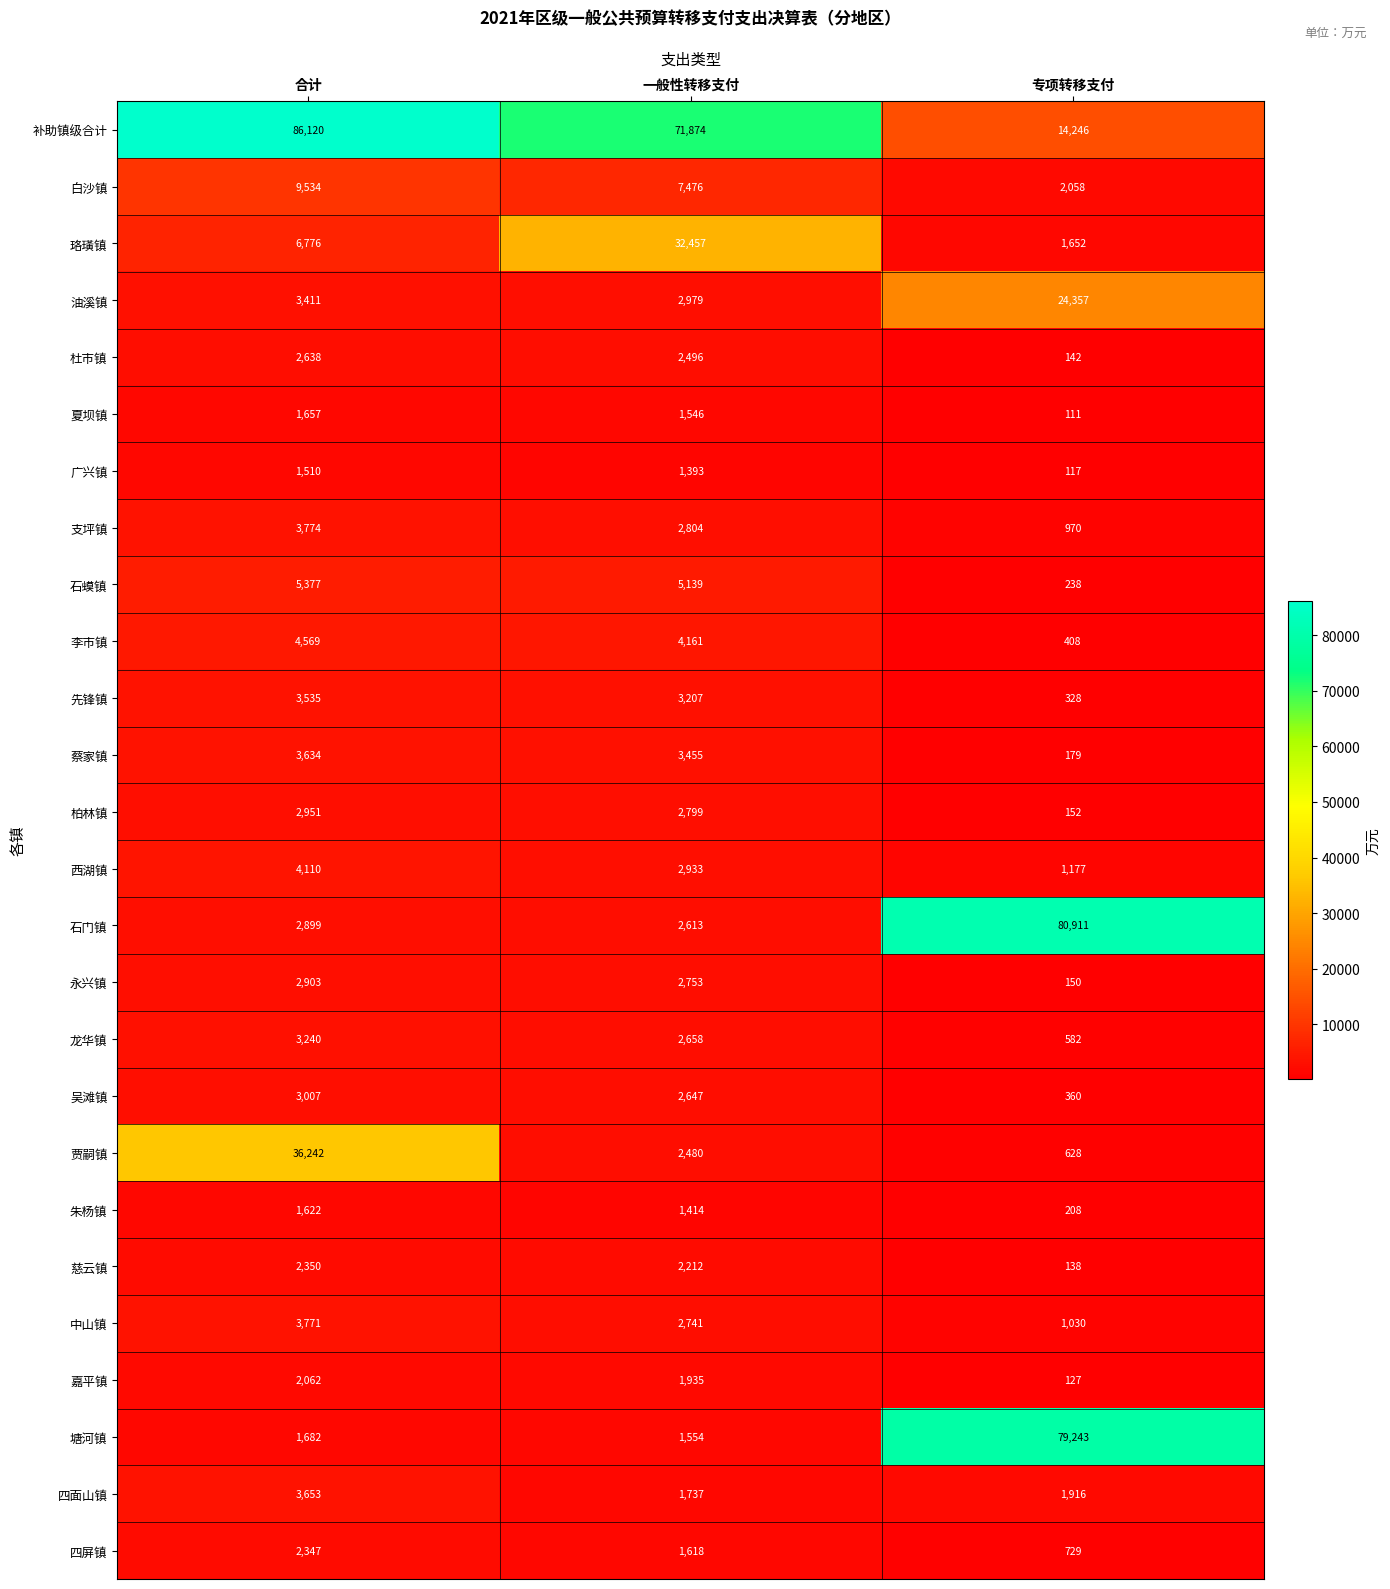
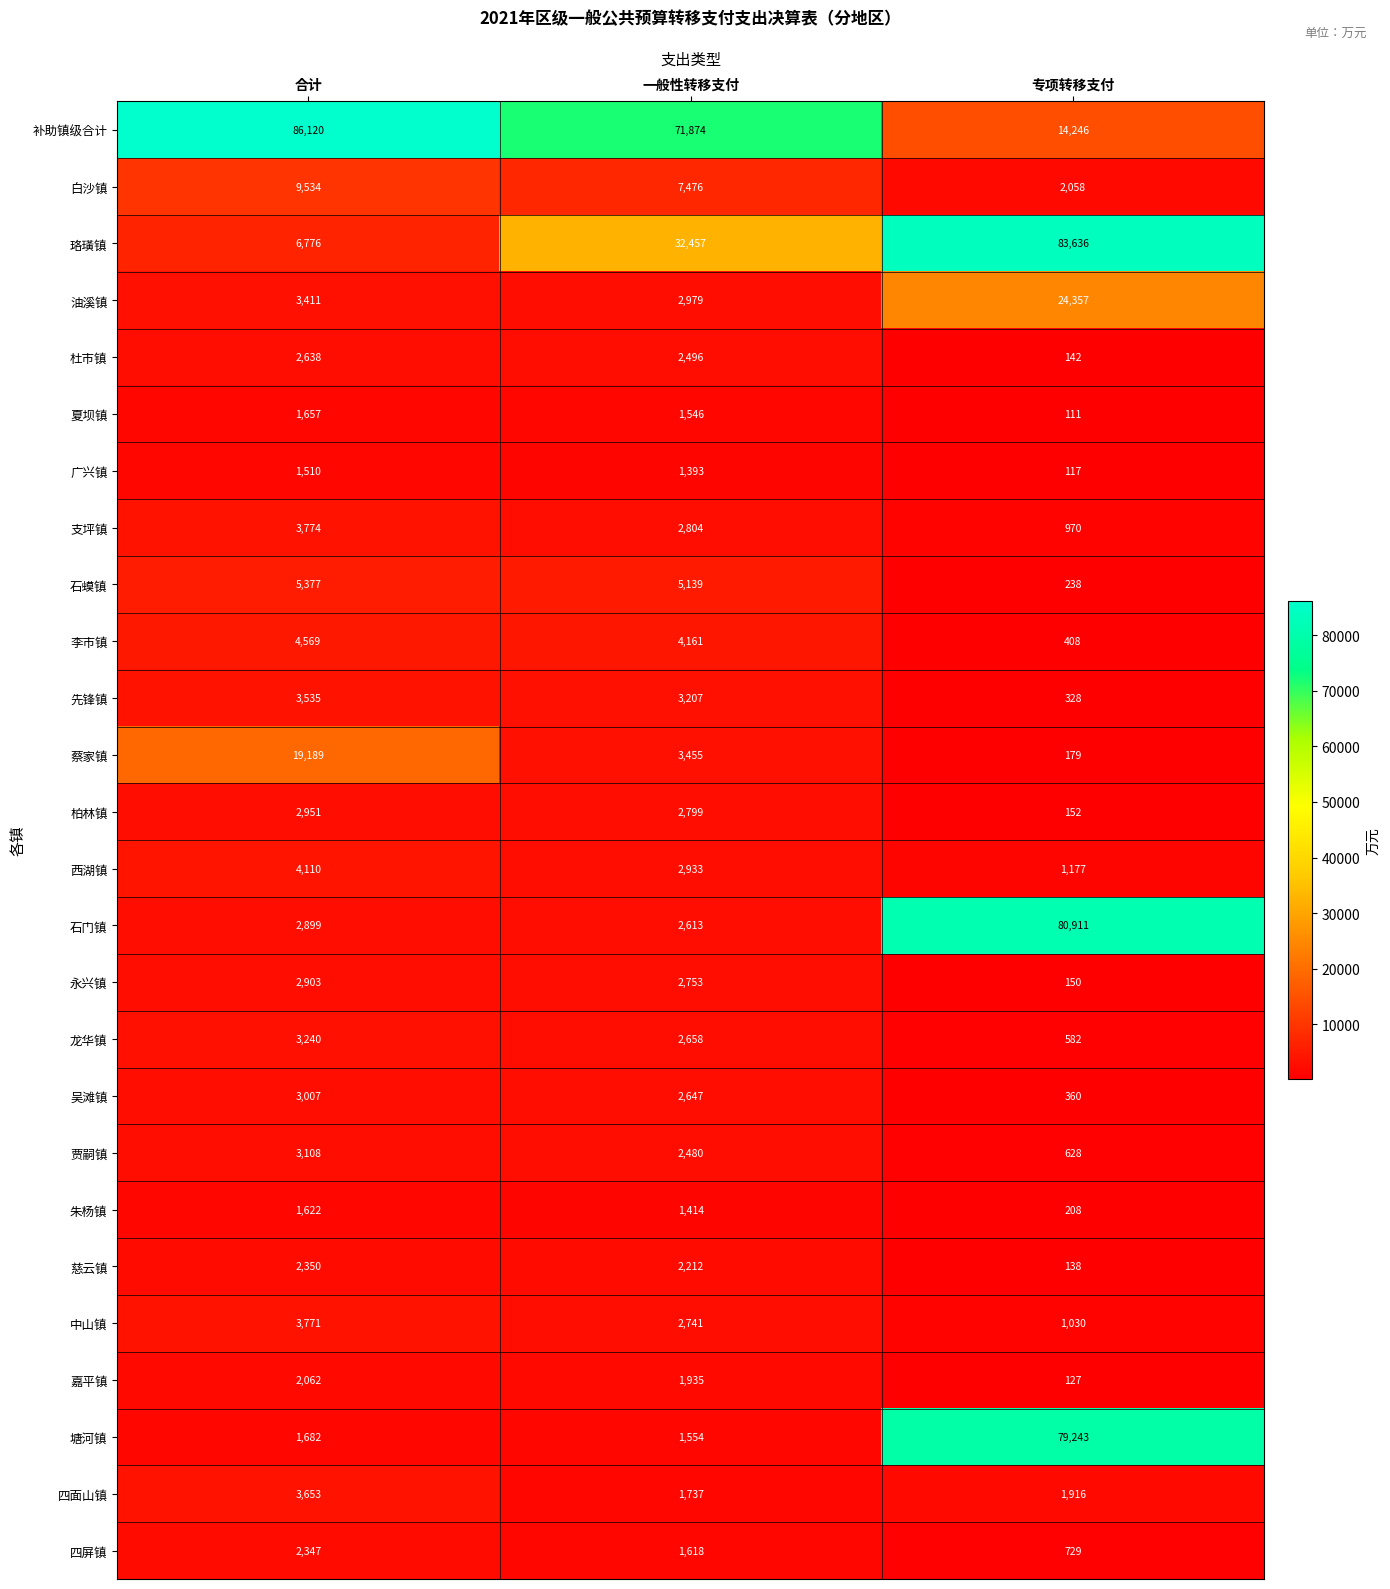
  {
    "补助镇级合计": {
      "合计": "86,120",
      "一般性转移支付": "71,874",
      "专项转移支付": "14,246"
    },
    "白沙镇": {
      "合计": "9,534",
      "一般性转移支付": "7,476",
      "专项转移支付": "2,058"
    },
    "珞璜镇": {
      "合计": "6,776",
      "一般性转移支付": "32,457",
-     "专项转移支付": "1,652"
+     "专项转移支付": "83,636"
    },
    "油溪镇": {
      "合计": "3,411",
      "一般性转移支付": "2,979",
      "专项转移支付": "24,357"
    },
    "杜市镇": {
      "合计": "2,638",
      "一般性转移支付": "2,496",
      "专项转移支付": "142"
    },
    "夏坝镇": {
      "合计": "1,657",
      "一般性转移支付": "1,546",
      "专项转移支付": "111"
    },
    "广兴镇": {
      "合计": "1,510",
      "一般性转移支付": "1,393",
      "专项转移支付": "117"
    },
    "支坪镇": {
      "合计": "3,774",
      "一般性转移支付": "2,804",
      "专项转移支付": "970"
    },
    "石蟆镇": {
      "合计": "5,377",
      "一般性转移支付": "5,139",
      "专项转移支付": "238"
    },
    "李市镇": {
      "合计": "4,569",
      "一般性转移支付": "4,161",
      "专项转移支付": "408"
    },
    "先锋镇": {
      "合计": "3,535",
      "一般性转移支付": "3,207",
      "专项转移支付": "328"
    },
    "蔡家镇": {
-     "合计": "3,634",
+     "合计": "19,189",
      "一般性转移支付": "3,455",
      "专项转移支付": "179"
    },
    "柏林镇": {
      "合计": "2,951",
      "一般性转移支付": "2,799",
      "专项转移支付": "152"
    },
    "西湖镇": {
      "合计": "4,110",
      "一般性转移支付": "2,933",
      "专项转移支付": "1,177"
    },
    "石门镇": {
      "合计": "2,899",
      "一般性转移支付": "2,613",
      "专项转移支付": "80,911"
    },
    "永兴镇": {
      "合计": "2,903",
      "一般性转移支付": "2,753",
      "专项转移支付": "150"
    },
    "龙华镇": {
      "合计": "3,240",
      "一般性转移支付": "2,658",
      "专项转移支付": "582"
    },
    "吴滩镇": {
      "合计": "3,007",
      "一般性转移支付": "2,647",
      "专项转移支付": "360"
    },
    "贾嗣镇": {
-     "合计": "36,242",
+     "合计": "3,108",
      "一般性转移支付": "2,480",
      "专项转移支付": "628"
    },
    "朱杨镇": {
      "合计": "1,622",
      "一般性转移支付": "1,414",
      "专项转移支付": "208"
    },
    "慈云镇": {
      "合计": "2,350",
      "一般性转移支付": "2,212",
      "专项转移支付": "138"
    },
    "中山镇": {
      "合计": "3,771",
      "一般性转移支付": "2,741",
      "专项转移支付": "1,030"
    },
    "嘉平镇": {
      "合计": "2,062",
      "一般性转移支付": "1,935",
      "专项转移支付": "127"
    },
    "塘河镇": {
      "合计": "1,682",
      "一般性转移支付": "1,554",
      "专项转移支付": "79,243"
    },
    "四面山镇": {
      "合计": "3,653",
      "一般性转移支付": "1,737",
      "专项转移支付": "1,916"
    },
    "四屏镇": {
      "合计": "2,347",
      "一般性转移支付": "1,618",
      "专项转移支付": "729"
    }
  }
